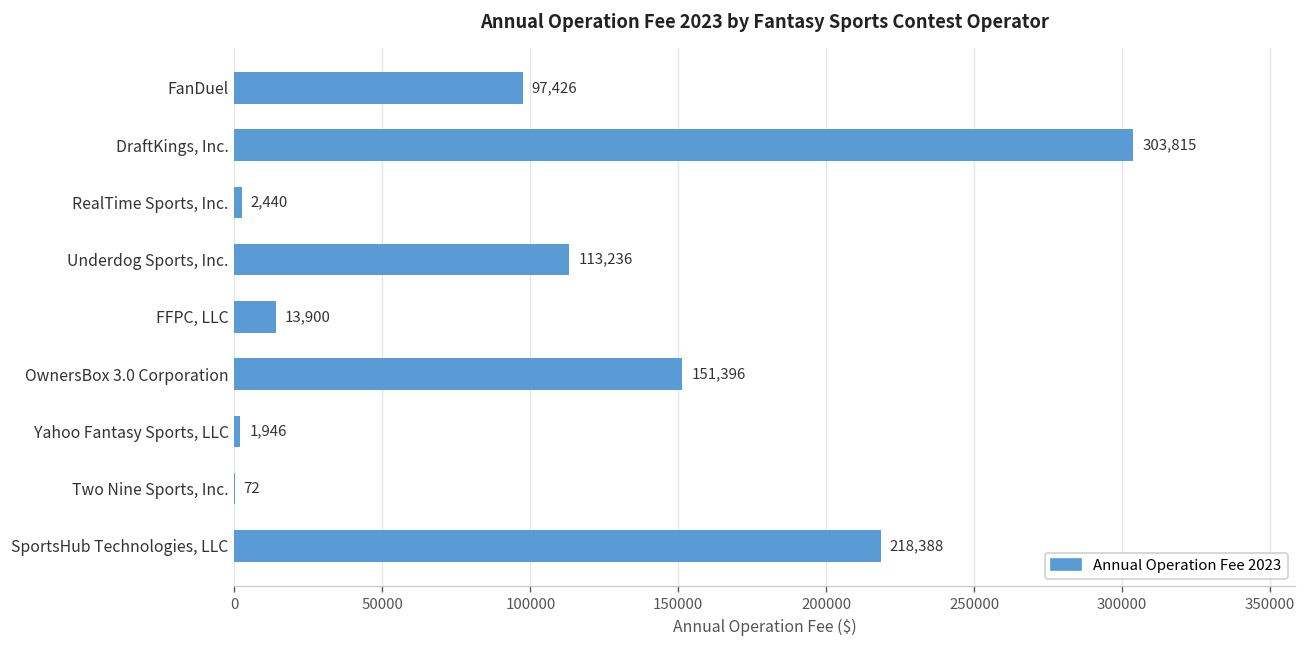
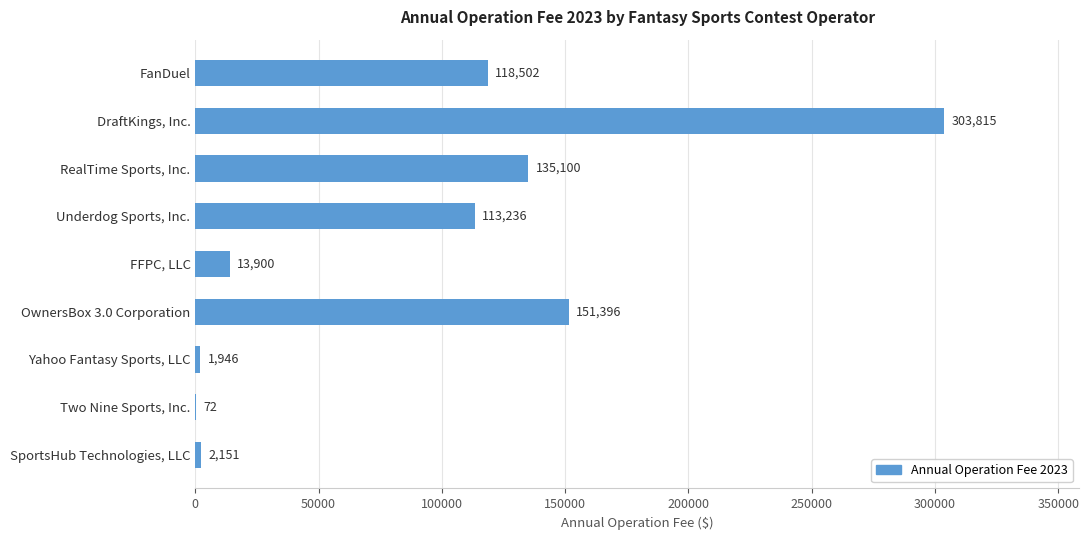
  {
-   "FanDuel": "97,426",
+   "FanDuel": "118,502",
    "DraftKings, Inc.": "303,815",
-   "RealTime Sports, Inc.": "2,440",
+   "RealTime Sports, Inc.": "135,100",
    "Underdog Sports, Inc.": "113,236",
    "FFPC, LLC": "13,900",
    "OwnersBox 3.0 Corporation": "151,396",
    "Yahoo Fantasy Sports, LLC": "1,946",
    "Two Nine Sports, Inc.": "72",
-   "SportsHub Technologies, LLC": "218,388"
+   "SportsHub Technologies, LLC": "2,151"
  }
